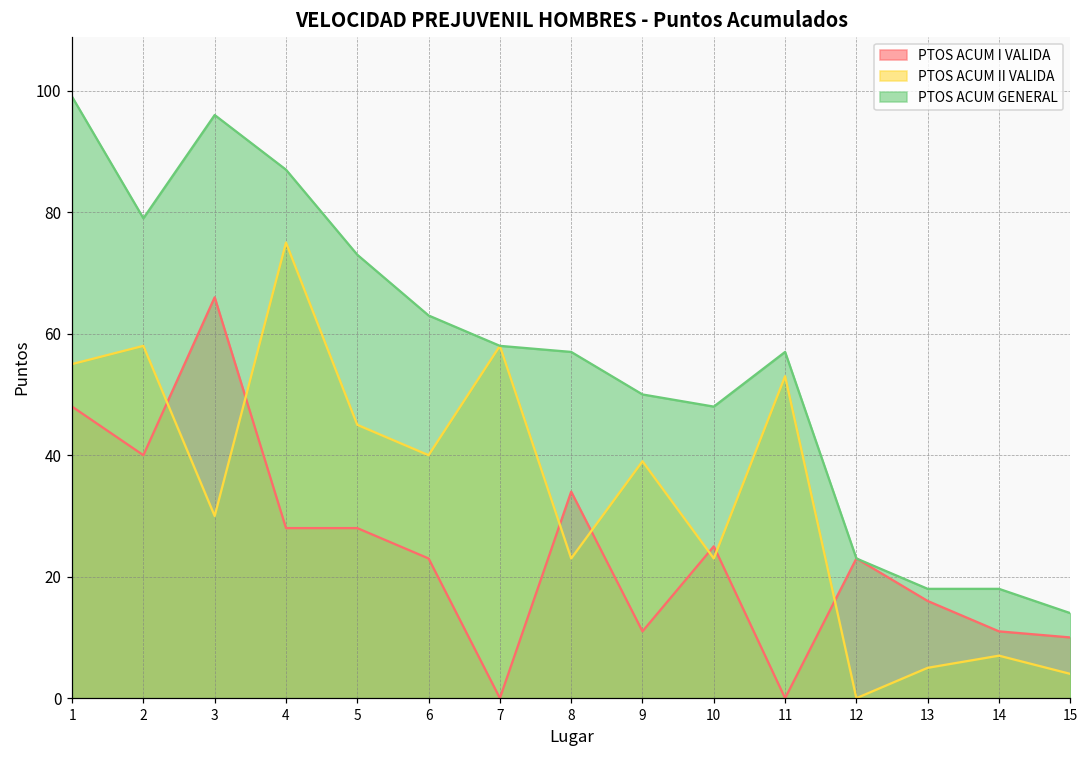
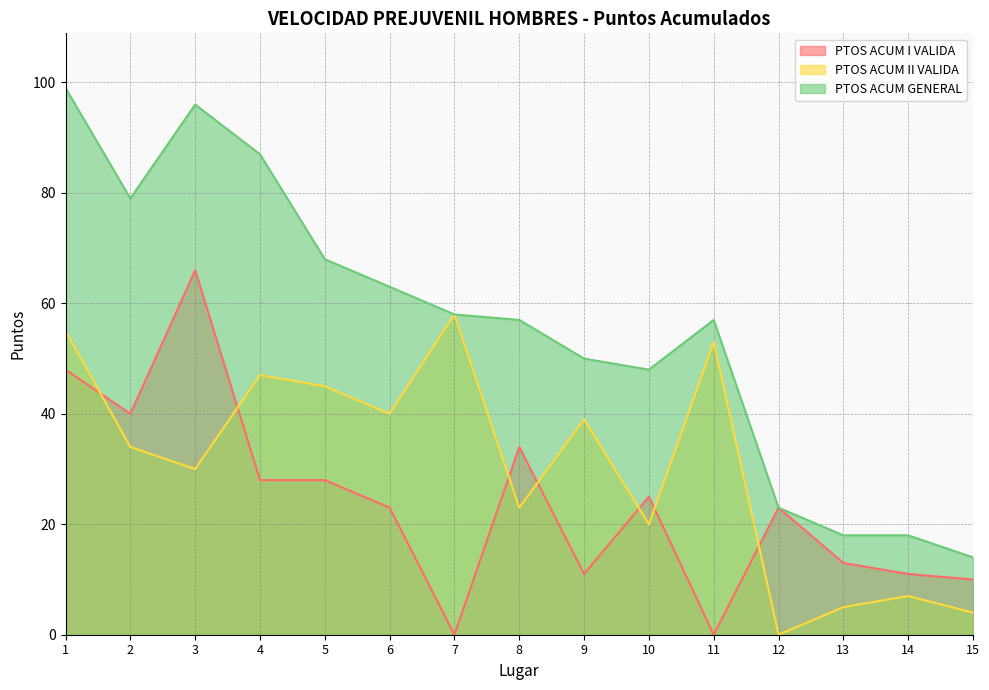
  {
    "PTOS ACUM I VALIDA": {
      "1": 48,
      "2": 40,
      "3": 66,
      "4": 28,
      "5": 28,
      "6": 23,
      "7": 0,
      "8": 34,
      "9": 11,
      "10": 25,
      "11": 0,
-     "13": 16,
+     "13": 13,
      "14": 11,
      "15": 10
    },
    "PTOS ACUM II VALIDA": {
      "1": 55,
-     "2": 58,
+     "2": 34,
      "3": 30,
-     "4": 75,
+     "4": 47,
      "5": 45,
      "6": 40,
      "8": 23,
      "9": 39,
-     "10": 23,
+     "10": 20,
      "11": 53,
      "12": 0,
      "13": 5,
      "14": 7,
      "15": 4
    },
    "PTOS ACUM GENERAL": {
      "1": 99,
      "2": 79,
      "3": 96,
      "4": 87,
-     "5": 73,
+     "5": 68,
      "6": 63,
      "8": 57,
      "9": 50,
      "10": 48,
      "11": 57,
      "13": 18,
      "14": 18,
      "15": 14
    }
  }
